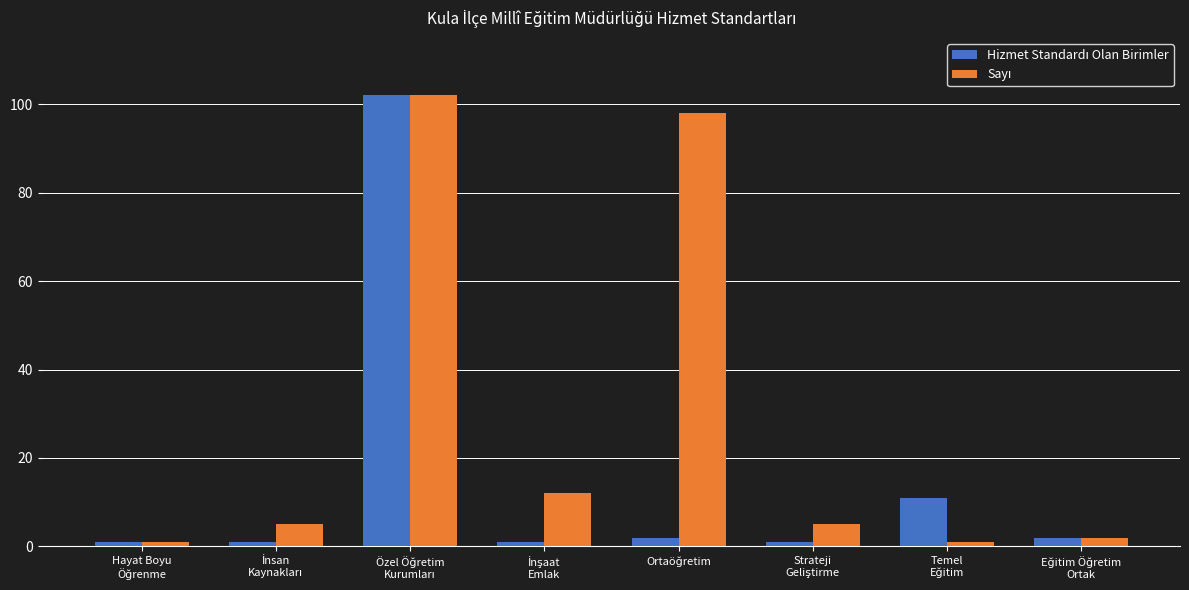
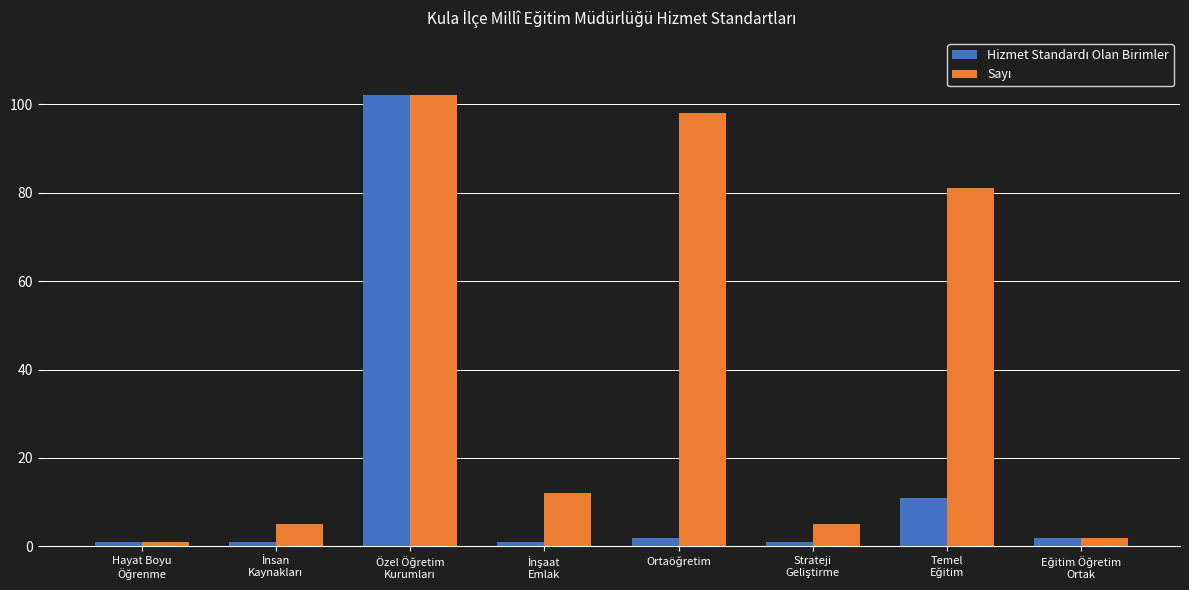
  {
    "Hizmet Standardı Olan Birimler": {
      "Hayat Boyu Öğrenme": 1,
      "İnsan Kaynakları": 1,
      "Özel Öğretim Kurumları": 102,
      "İnşaat Emlak": 1,
      "Ortaöğretim": 2,
      "Strateji Geliştirme": 1,
      "Temel Eğitim": 11,
      "Eğitim Öğretim Ortak": 2
    },
    "Sayı": {
      "Hayat Boyu Öğrenme": 1,
      "İnsan Kaynakları": 5,
      "Özel Öğretim Kurumları": 102,
      "İnşaat Emlak": 12,
      "Ortaöğretim": 98,
      "Strateji Geliştirme": 5,
-     "Temel Eğitim": 1,
+     "Temel Eğitim": 81,
      "Eğitim Öğretim Ortak": 2
    }
  }
